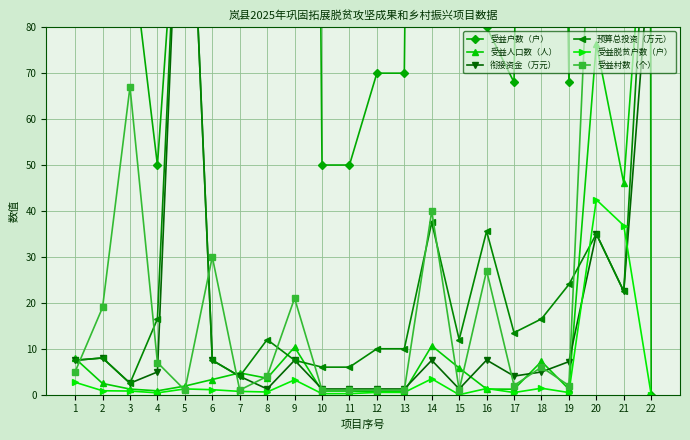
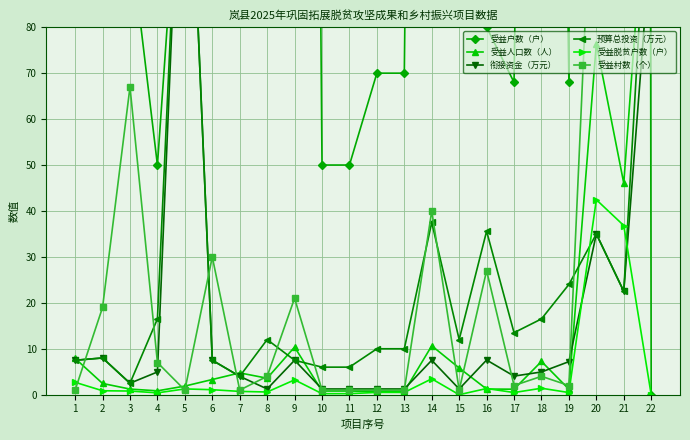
  {
    "受益村数（个）": {
-     "1": 5,
+     "1": 1,
      "2": 19,
      "3": 67,
      "4": 7,
      "6": 30,
      "9": 21,
      "14": 40,
      "16": 27,
      "17": 2,
-     "18": 6,
+     "18": 4,
      "19": 2
    }
  }
